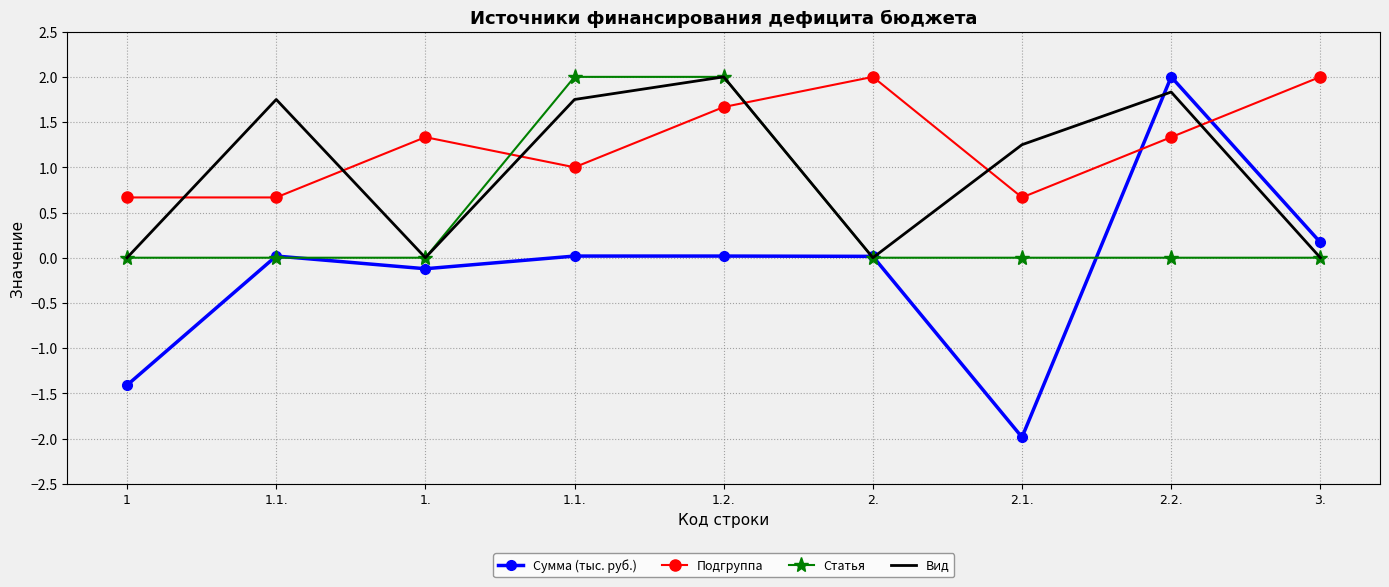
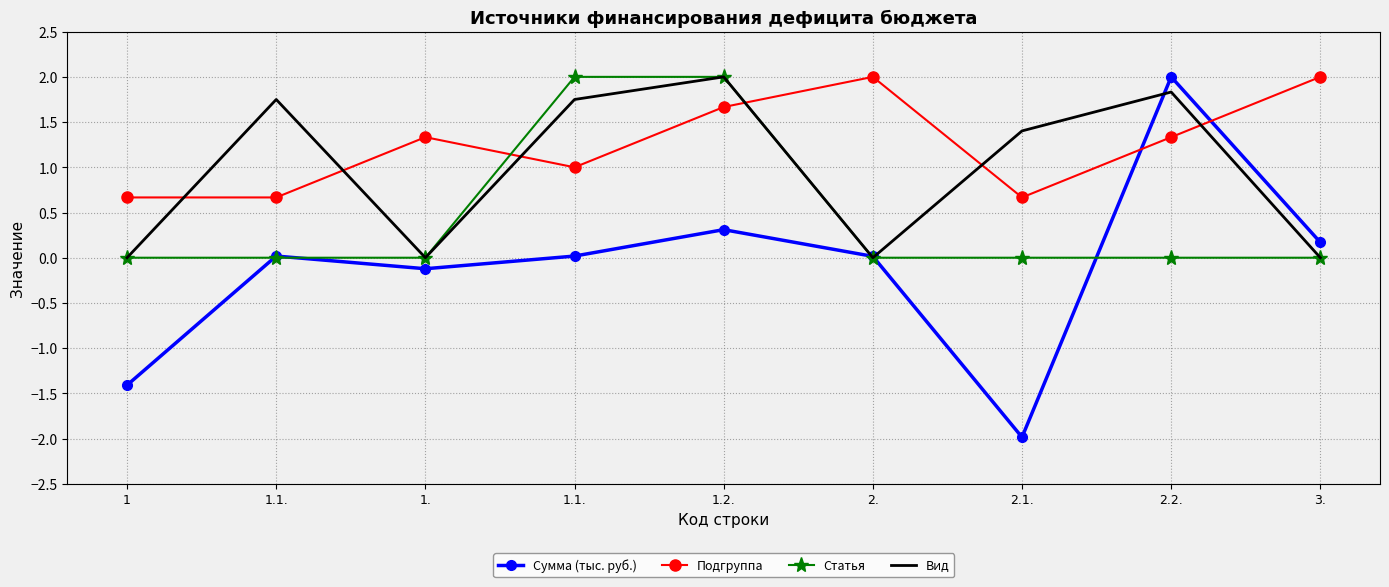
  {
    "Сумма (тыс. руб.)": {
      "1": -1.4,
      "1.": -0.1,
-     "1.2.": 0.0,
+     "1.2.": 0.3,
      "2.1.": -2.0,
      "2.2.": 2.0,
      "3.": 0.2
    },
    "Подгруппа": {
      "1": 0.7,
      "1.": 1.3,
      "1.2.": 1.7,
      "2.": 2.0,
      "2.1.": 0.7,
      "2.2.": 1.3,
      "3.": 2.0
    },
    "Статья": {
      "2.1.": 0.0,
      "2.2.": 0.0
    },
    "Вид": {
-     "2.1.": 1.3,
+     "2.1.": 1.4,
      "2.2.": 1.8
    }
  }
